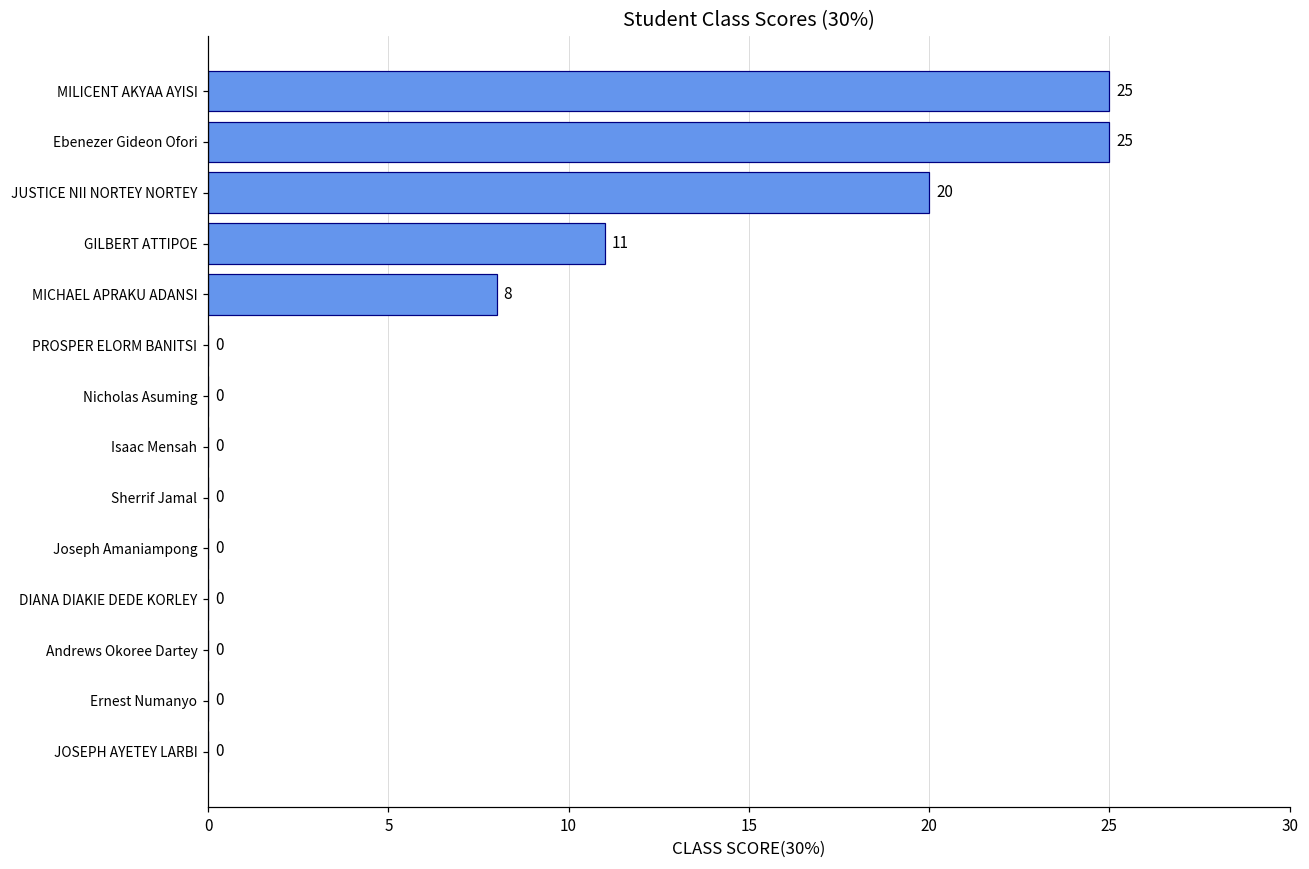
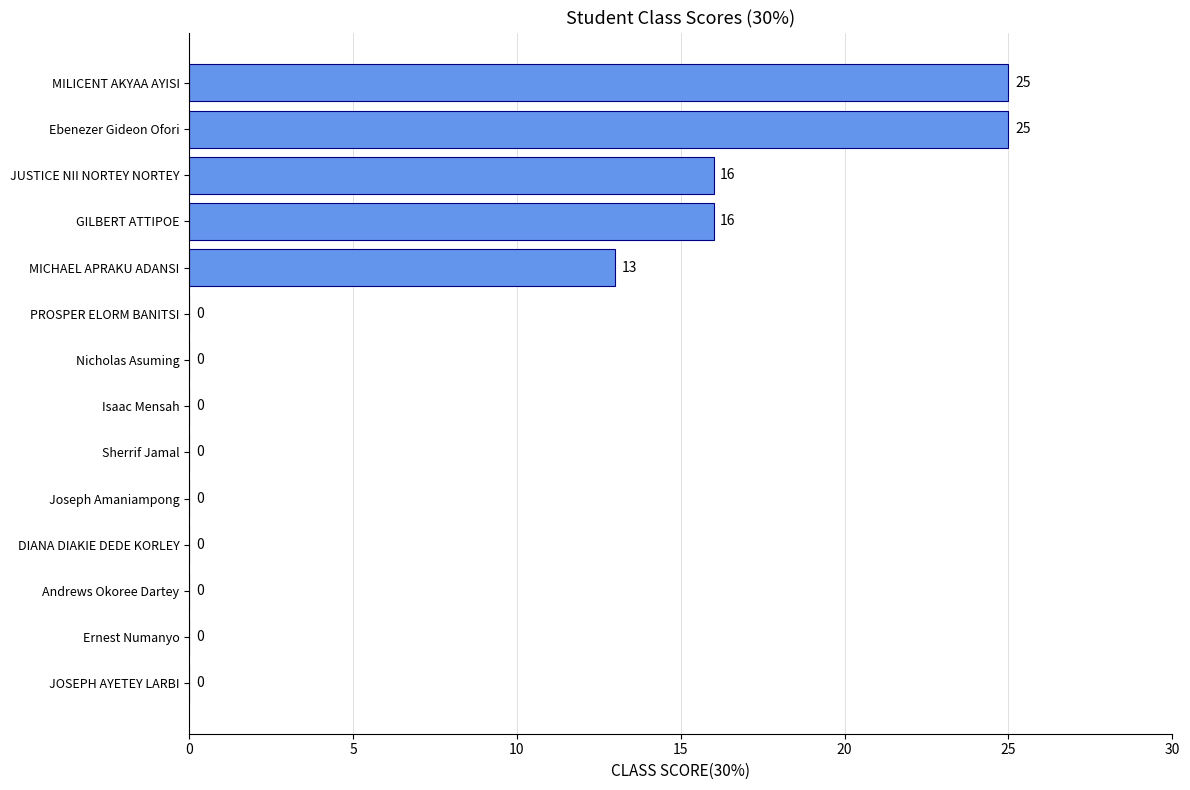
  {
    "MILICENT AKYAA AYISI": 25,
    "Ebenezer Gideon Ofori": 25,
-   "JUSTICE NII NORTEY NORTEY": 20,
-   "GILBERT ATTIPOE": 11,
-   "MICHAEL APRAKU ADANSI": 8,
+   "JUSTICE NII NORTEY NORTEY": 16,
+   "GILBERT ATTIPOE": 16,
+   "MICHAEL APRAKU ADANSI": 13,
    "PROSPER ELORM BANITSI": 0,
    "Nicholas Asuming": 0,
    "Isaac Mensah": 0,
    "Sherrif Jamal": 0,
    "Joseph Amaniampong": 0,
    "DIANA DIAKIE DEDE KORLEY": 0,
    "Andrews Okoree Dartey": 0,
    "Ernest Numanyo": 0,
    "JOSEPH AYETEY LARBI": 0
  }
